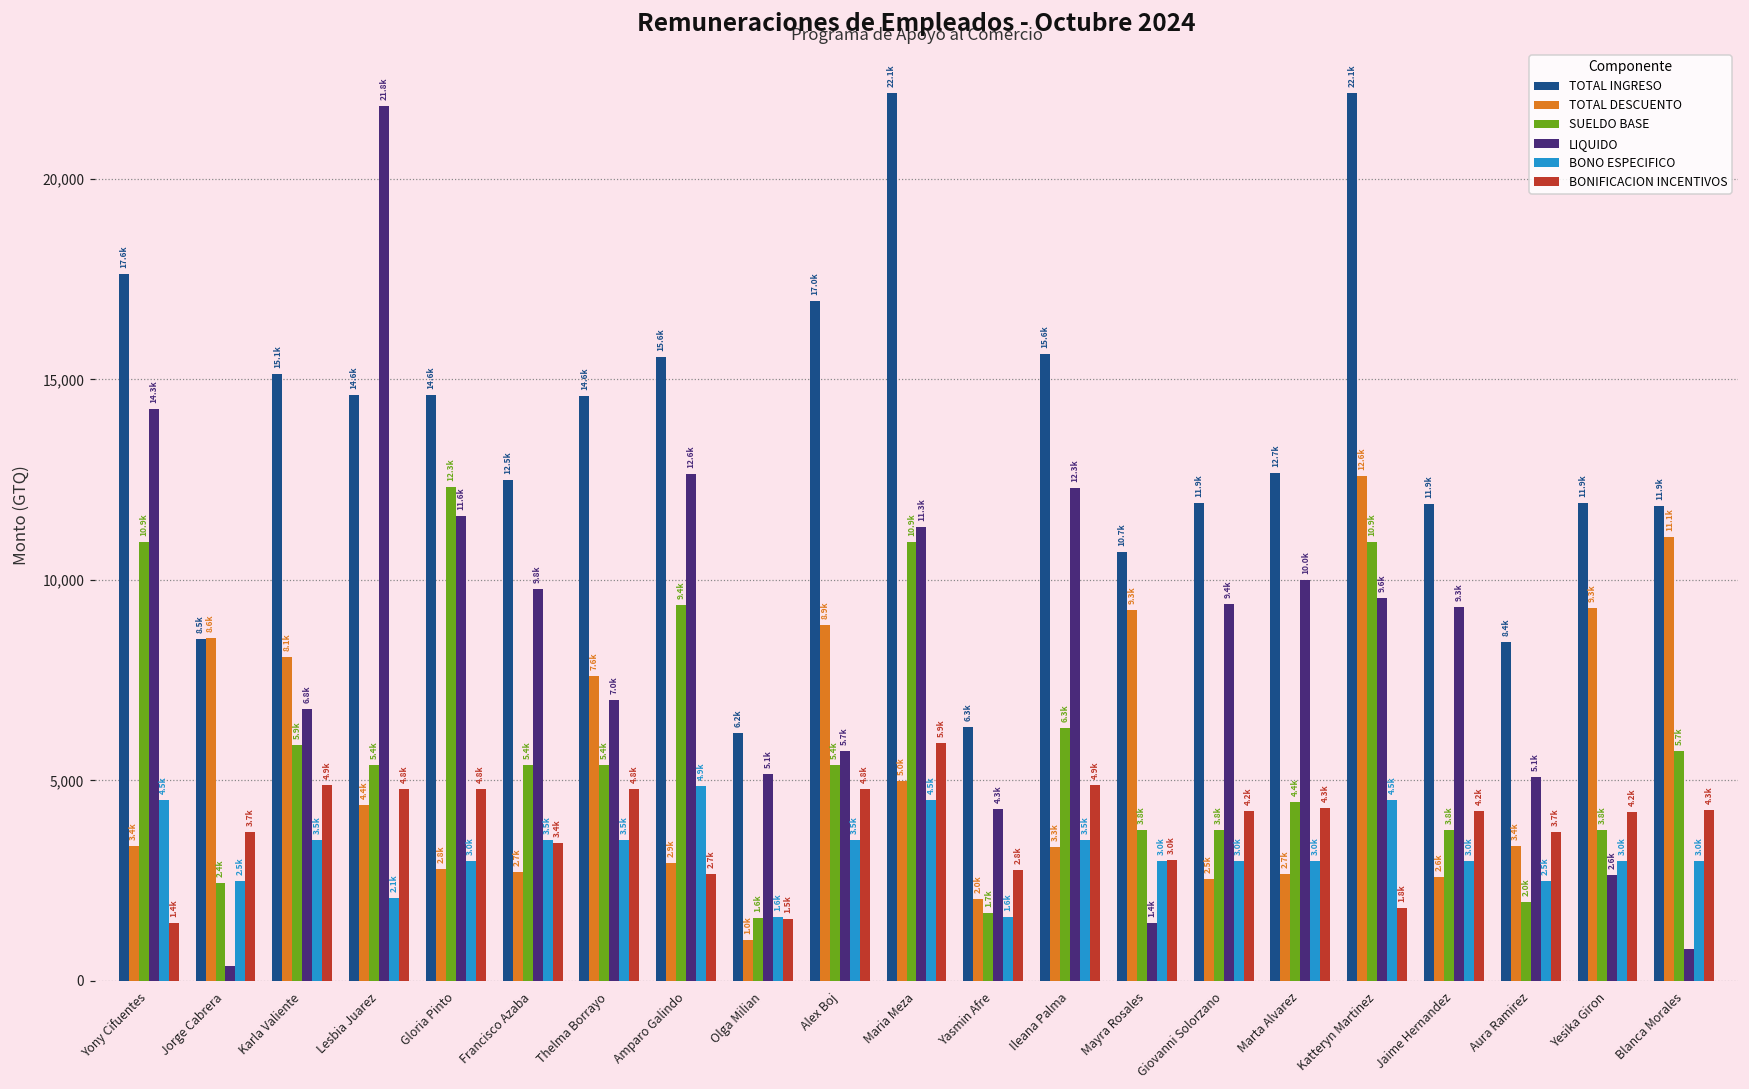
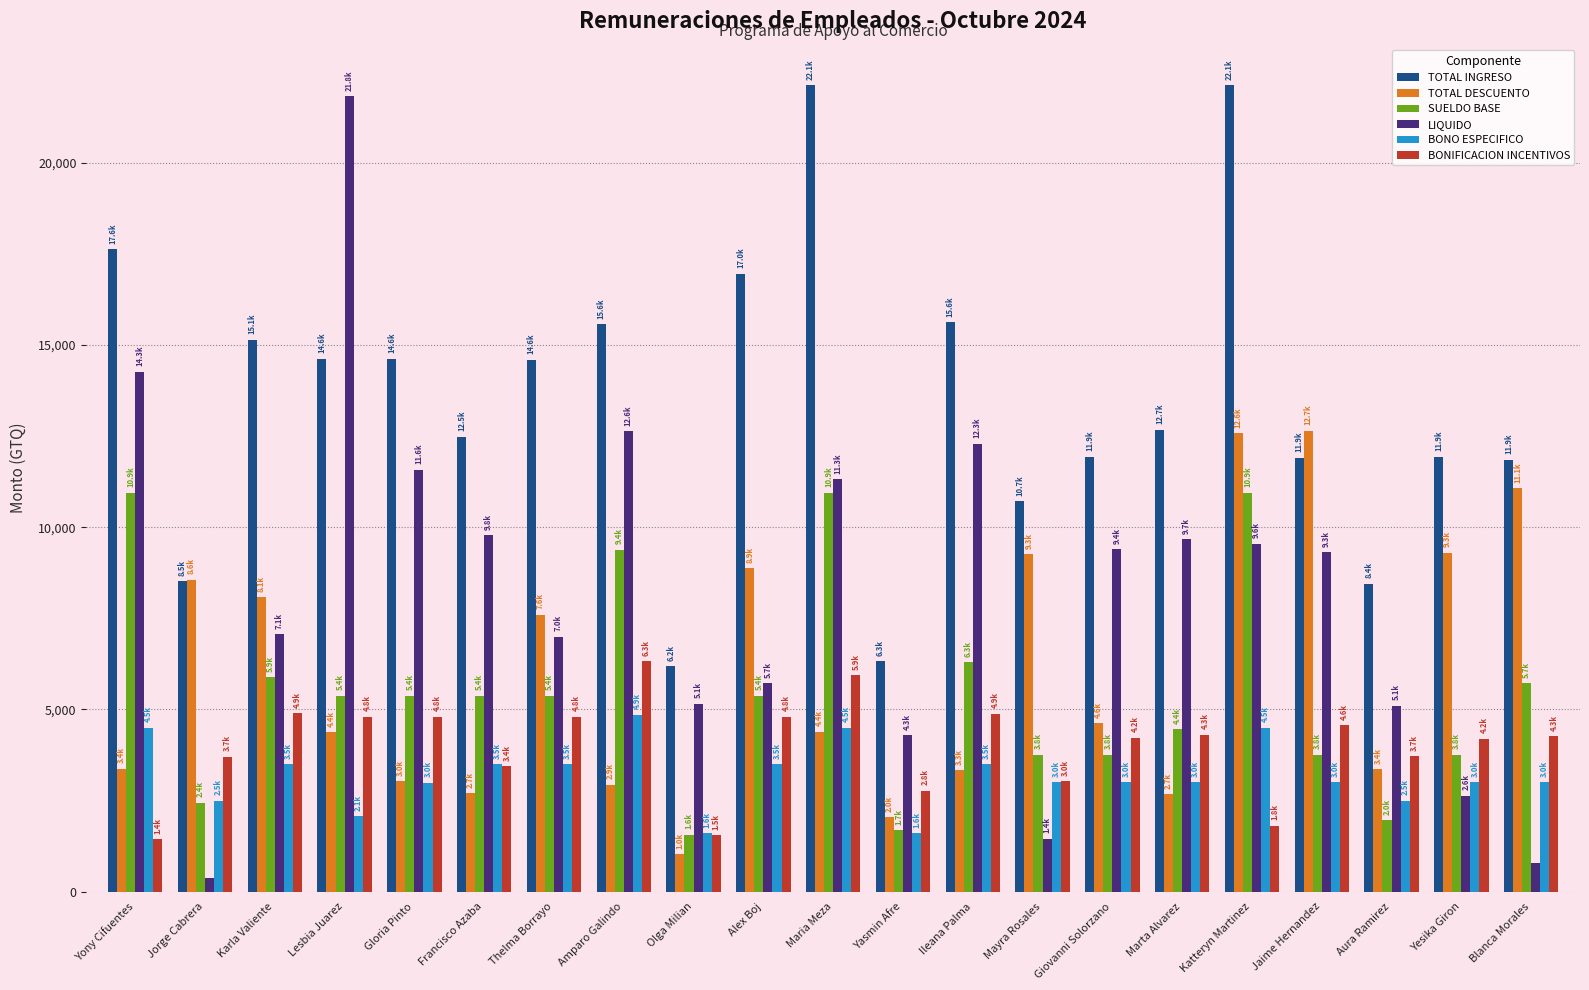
  {
    "TOTAL INGRESO": {
      "Yony Cifuentes": "17.6k",
      "Jorge Cabrera": "8.5k",
      "Karla Valiente": "15.1k",
      "Lesbia Juarez": "14.6k",
      "Gloria Pinto": "14.6k",
      "Francisco Azaba": "12.5k",
      "Thelma Borrayo": "14.6k",
      "Amparo Galindo": "15.6k",
      "Olga Milian": "6.2k",
      "Alex Boj": "17.0k",
      "Maria Meza": "22.1k",
      "Yasmin Afre": "6.3k",
      "Ileana Palma": "15.6k",
      "Mayra Rosales": "10.7k",
      "Giovanni Solorzano": "11.9k",
      "Marta Alvarez": "12.7k",
      "Katteryn Martinez": "22.1k",
      "Jaime Hernandez": "11.9k",
      "Aura Ramirez": "8.4k",
      "Yesika Giron": "11.9k",
      "Blanca Morales": "11.9k"
    },
    "TOTAL DESCUENTO": {
      "Yony Cifuentes": "3.4k",
      "Jorge Cabrera": "8.6k",
      "Karla Valiente": "8.1k",
      "Lesbia Juarez": "4.4k",
-     "Gloria Pinto": "2.8k",
+     "Gloria Pinto": "3.0k",
      "Francisco Azaba": "2.7k",
      "Thelma Borrayo": "7.6k",
      "Amparo Galindo": "2.9k",
      "Olga Milian": "1.0k",
      "Alex Boj": "8.9k",
-     "Maria Meza": "5.0k",
+     "Maria Meza": "4.4k",
      "Yasmin Afre": "2.0k",
      "Ileana Palma": "3.3k",
      "Mayra Rosales": "9.3k",
-     "Giovanni Solorzano": "2.5k",
+     "Giovanni Solorzano": "4.6k",
      "Marta Alvarez": "2.7k",
      "Katteryn Martinez": "12.6k",
-     "Jaime Hernandez": "2.6k",
+     "Jaime Hernandez": "12.7k",
      "Aura Ramirez": "3.4k",
      "Yesika Giron": "9.3k",
      "Blanca Morales": "11.1k"
    },
    "SUELDO BASE": {
      "Yony Cifuentes": "10.9k",
      "Jorge Cabrera": "2.4k",
      "Karla Valiente": "5.9k",
      "Lesbia Juarez": "5.4k",
-     "Gloria Pinto": "12.3k",
+     "Gloria Pinto": "5.4k",
      "Francisco Azaba": "5.4k",
      "Thelma Borrayo": "5.4k",
      "Amparo Galindo": "9.4k",
      "Olga Milian": "1.6k",
      "Alex Boj": "5.4k",
      "Maria Meza": "10.9k",
      "Yasmin Afre": "1.7k",
      "Ileana Palma": "6.3k",
      "Mayra Rosales": "3.8k",
      "Giovanni Solorzano": "3.8k",
      "Marta Alvarez": "4.4k",
      "Katteryn Martinez": "10.9k",
      "Jaime Hernandez": "3.8k",
      "Aura Ramirez": "2.0k",
      "Yesika Giron": "3.8k",
      "Blanca Morales": "5.7k"
    },
    "LIQUIDO": {
      "Yony Cifuentes": "14.3k",
-     "Karla Valiente": "6.8k",
+     "Karla Valiente": "7.1k",
      "Lesbia Juarez": "21.8k",
      "Gloria Pinto": "11.6k",
      "Francisco Azaba": "9.8k",
      "Thelma Borrayo": "7.0k",
      "Amparo Galindo": "12.6k",
      "Olga Milian": "5.1k",
      "Alex Boj": "5.7k",
      "Maria Meza": "11.3k",
      "Yasmin Afre": "4.3k",
      "Ileana Palma": "12.3k",
      "Mayra Rosales": "1.4k",
      "Giovanni Solorzano": "9.4k",
-     "Marta Alvarez": "10.0k",
+     "Marta Alvarez": "9.7k",
      "Katteryn Martinez": "9.6k",
      "Jaime Hernandez": "9.3k",
      "Aura Ramirez": "5.1k",
      "Yesika Giron": "2.6k"
    },
    "BONO ESPECIFICO": {
      "Yony Cifuentes": "4.5k",
      "Jorge Cabrera": "2.5k",
      "Karla Valiente": "3.5k",
      "Lesbia Juarez": "2.1k",
      "Gloria Pinto": "3.0k",
      "Francisco Azaba": "3.5k",
      "Thelma Borrayo": "3.5k",
      "Amparo Galindo": "4.9k",
      "Olga Milian": "1.6k",
      "Alex Boj": "3.5k",
      "Maria Meza": "4.5k",
      "Yasmin Afre": "1.6k",
      "Ileana Palma": "3.5k",
      "Mayra Rosales": "3.0k",
      "Giovanni Solorzano": "3.0k",
      "Marta Alvarez": "3.0k",
      "Katteryn Martinez": "4.5k",
      "Jaime Hernandez": "3.0k",
      "Aura Ramirez": "2.5k",
      "Yesika Giron": "3.0k",
      "Blanca Morales": "3.0k"
    },
    "BONIFICACION INCENTIVOS": {
      "Yony Cifuentes": "1.4k",
      "Jorge Cabrera": "3.7k",
      "Karla Valiente": "4.9k",
      "Lesbia Juarez": "4.8k",
      "Gloria Pinto": "4.8k",
      "Francisco Azaba": "3.4k",
      "Thelma Borrayo": "4.8k",
-     "Amparo Galindo": "2.7k",
+     "Amparo Galindo": "6.3k",
      "Olga Milian": "1.5k",
      "Alex Boj": "4.8k",
      "Maria Meza": "5.9k",
      "Yasmin Afre": "2.8k",
      "Ileana Palma": "4.9k",
      "Mayra Rosales": "3.0k",
      "Giovanni Solorzano": "4.2k",
      "Marta Alvarez": "4.3k",
      "Katteryn Martinez": "1.8k",
-     "Jaime Hernandez": "4.2k",
+     "Jaime Hernandez": "4.6k",
      "Aura Ramirez": "3.7k",
      "Yesika Giron": "4.2k",
      "Blanca Morales": "4.3k"
    }
  }
